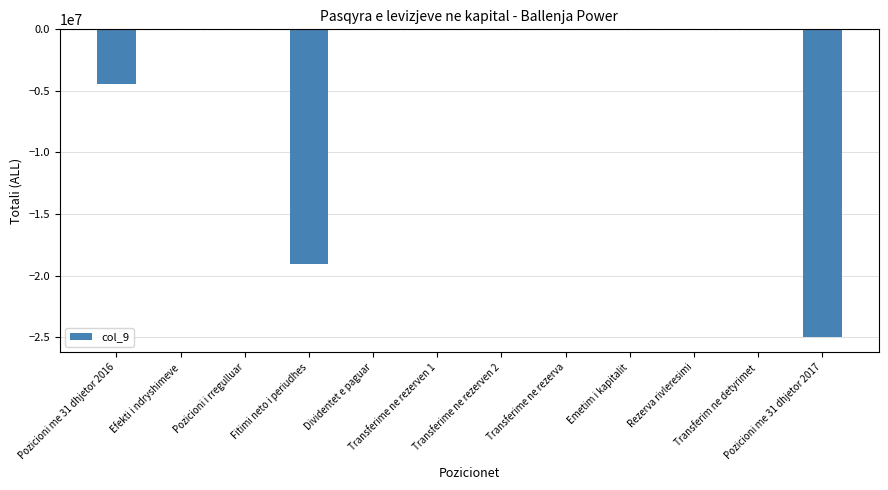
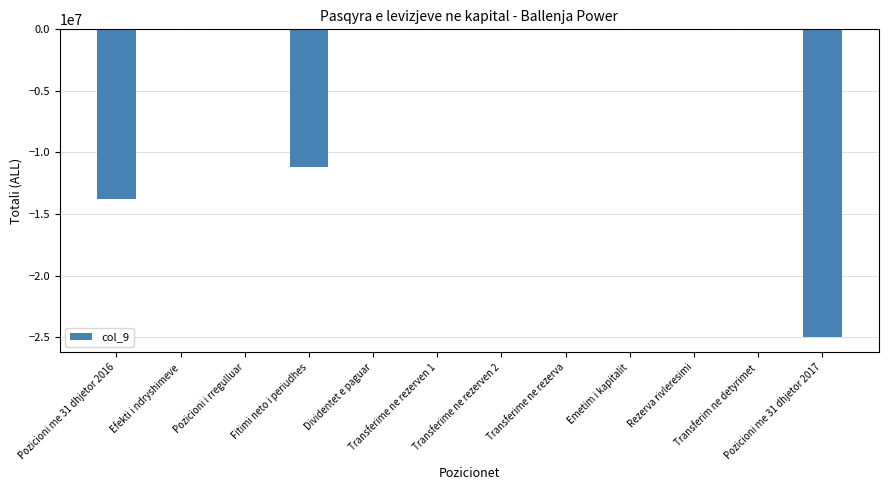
  {
-   "Pozicioni me 31 dhjetor 2016": -4400000,
+   "Pozicioni me 31 dhjetor 2016": -13800000,
    "Efekti i ndryshimeve": 0,
    "Pozicioni i rregulluar": 0,
-   "Fitimi neto i periudhes": -19100000,
+   "Fitimi neto i periudhes": -11200000,
    "Dividentet e paguar": 0,
    "Transferime ne rezerven 1": 0,
    "Transferime ne rezerven 2": 0,
    "Transferime ne rezerva": 0,
    "Emetim i kapitalit": 0,
    "Rezerva rivleresimi": 0,
    "Transferim ne detyrimet": 0,
    "Pozicioni me 31 dhjetor 2017": -25000000
  }
